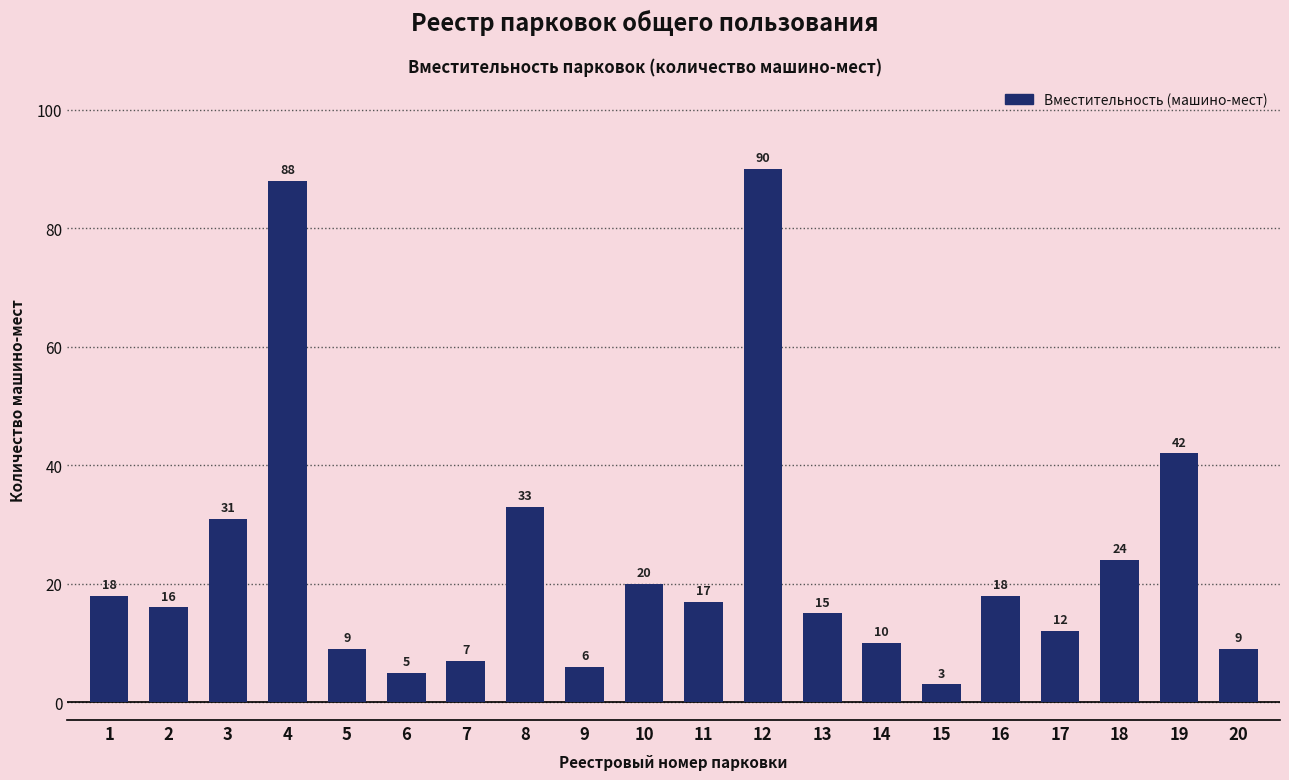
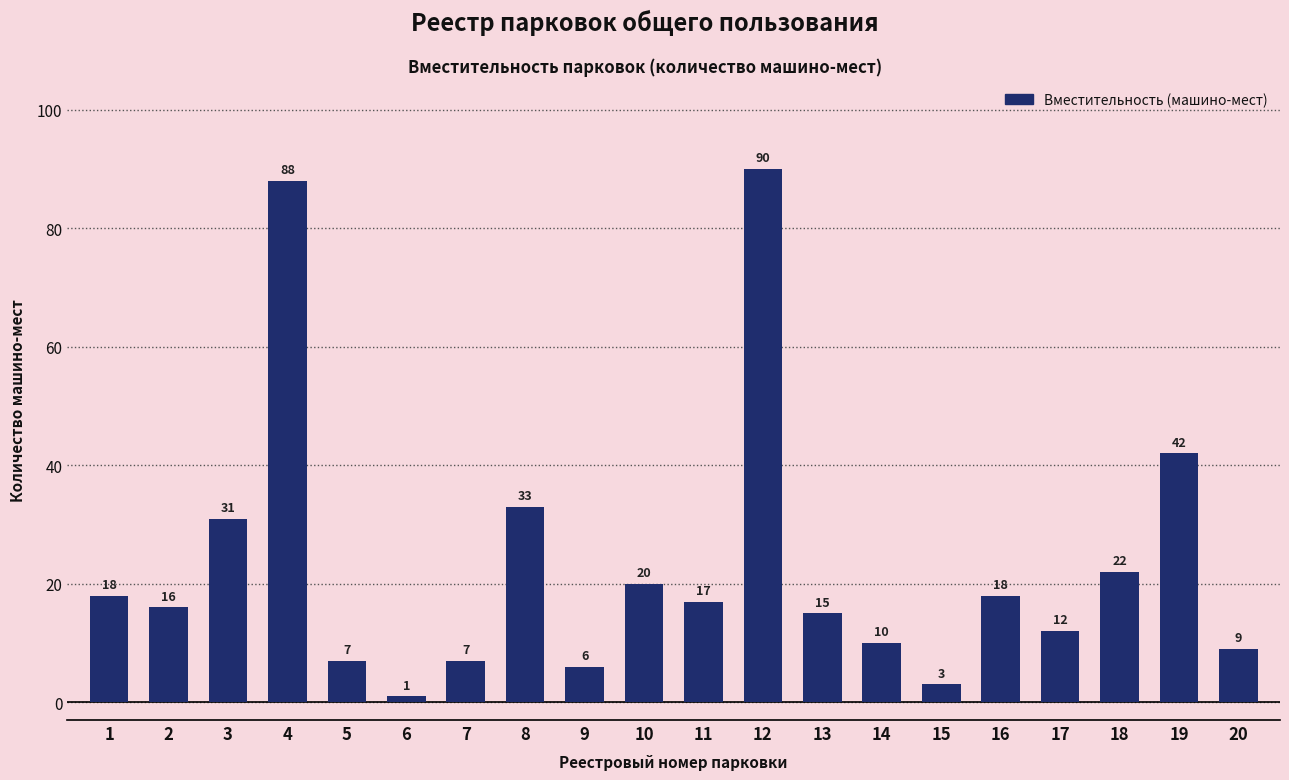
  {
    "1": 18,
    "2": 16,
    "3": 31,
    "4": 88,
-   "5": 9,
-   "6": 5,
+   "5": 7,
+   "6": 1,
    "7": 7,
    "8": 33,
    "9": 6,
    "10": 20,
    "11": 17,
    "12": 90,
    "13": 15,
    "14": 10,
    "15": 3,
    "16": 18,
    "17": 12,
-   "18": 24,
+   "18": 22,
    "19": 42,
    "20": 9
  }
